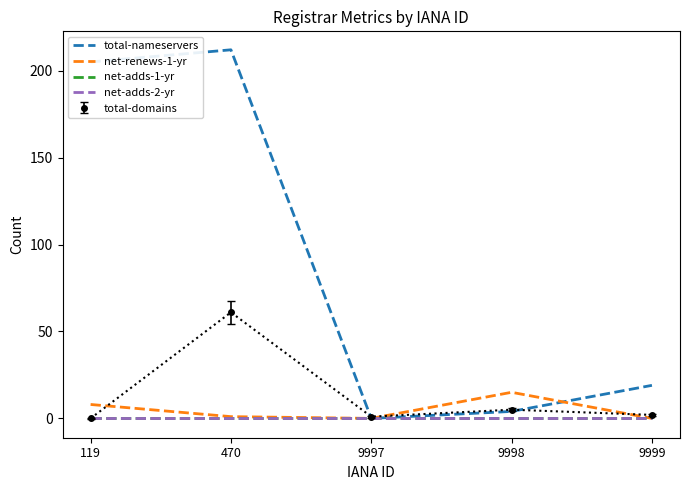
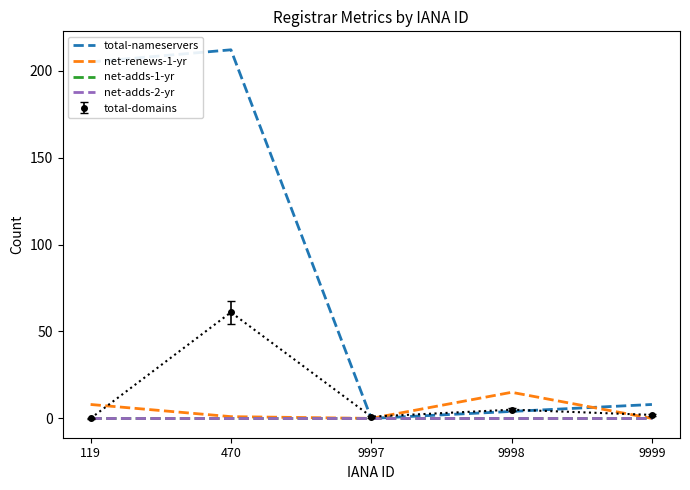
  {
    "total-nameservers": {
      "470": 212,
-     "9999": 19
+     "9999": 8
    },
    "net-renews-1-yr": {
      "119": 8,
      "9998": 15
    },
    "net-adds-2-yr": {
      "9998": 0
    }
  }
